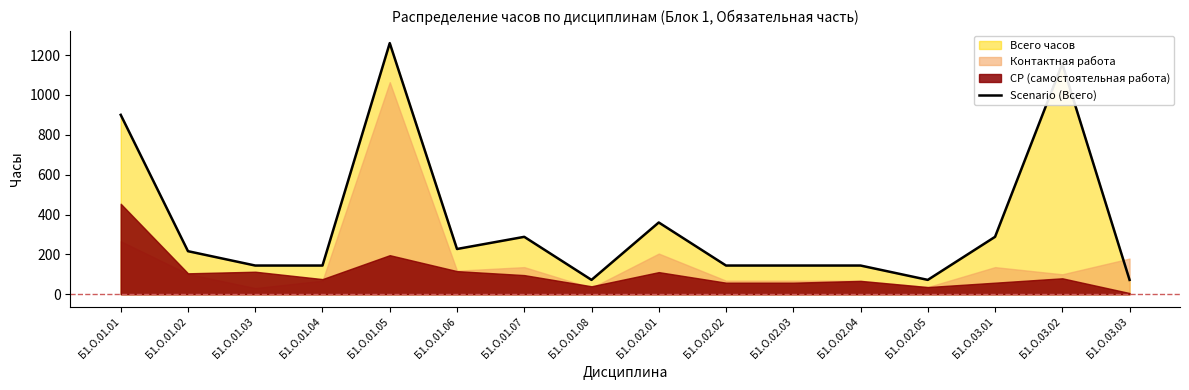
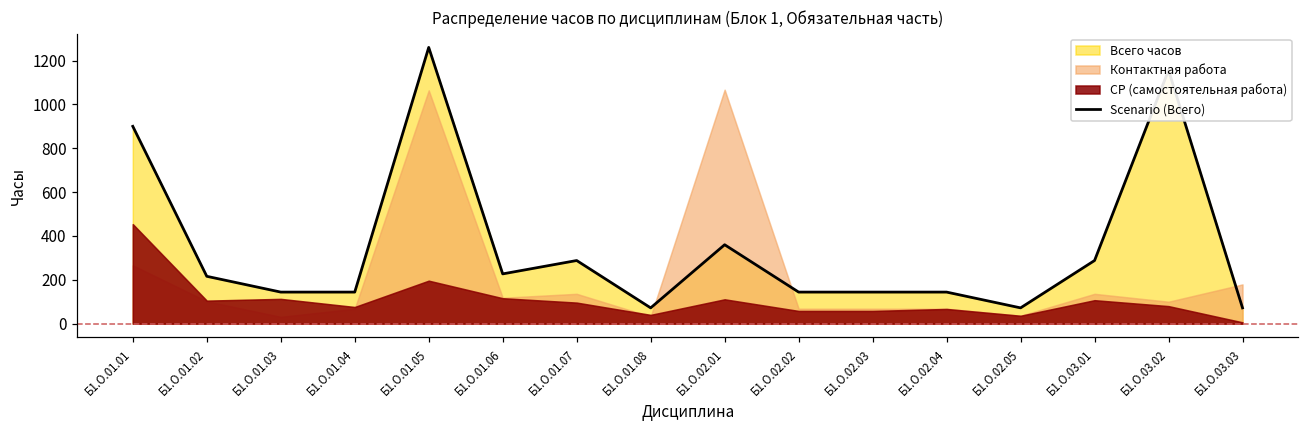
  {
    "Всего часов": {
      "Б1.О.01.01": 900,
      "Б1.О.01.02": 220,
      "Б1.О.01.03": 140,
      "Б1.О.01.04": 140,
      "Б1.О.01.05": 1260,
      "Б1.О.01.06": 230,
      "Б1.О.01.07": 290,
      "Б1.О.01.08": 70,
      "Б1.О.02.01": 360,
      "Б1.О.02.02": 140,
      "Б1.О.02.03": 140,
      "Б1.О.02.04": 140,
      "Б1.О.02.05": 70,
      "Б1.О.03.01": 290,
      "Б1.О.03.03": 70
    },
    "Контактная работа": {
      "Б1.О.01.01": 270,
      "Б1.О.01.03": 30,
      "Б1.О.01.05": 1060,
      "Б1.О.01.07": 140,
-     "Б1.О.02.01": 200,
+     "Б1.О.02.01": 1070,
      "Б1.О.03.01": 140,
      "Б1.О.03.02": 100,
      "Б1.О.03.03": 180
    },
    "СР (самостоятельная работа)": {
      "Б1.О.01.01": 450,
      "Б1.О.01.03": 110,
      "Б1.О.01.05": 200,
      "Б1.О.01.07": 100,
      "Б1.О.02.01": 110,
-     "Б1.О.03.01": 60,
+     "Б1.О.03.01": 110,
      "Б1.О.03.02": 80
    }
  }
